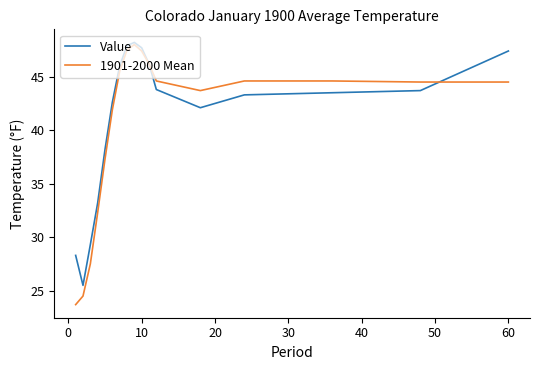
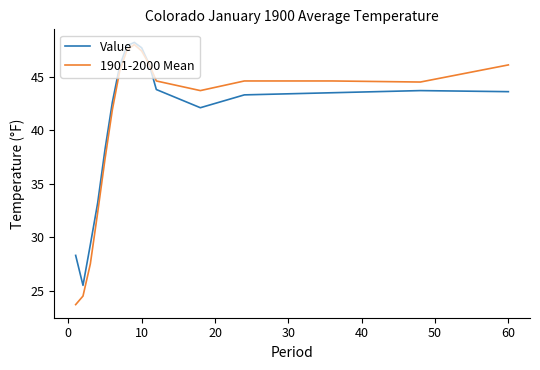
  {
    "Value": {
-     "60": 47.4
+     "60": 43.6
    },
    "1901-2000 Mean": {
-     "60": 44.5
+     "60": 46.1
    }
  }
